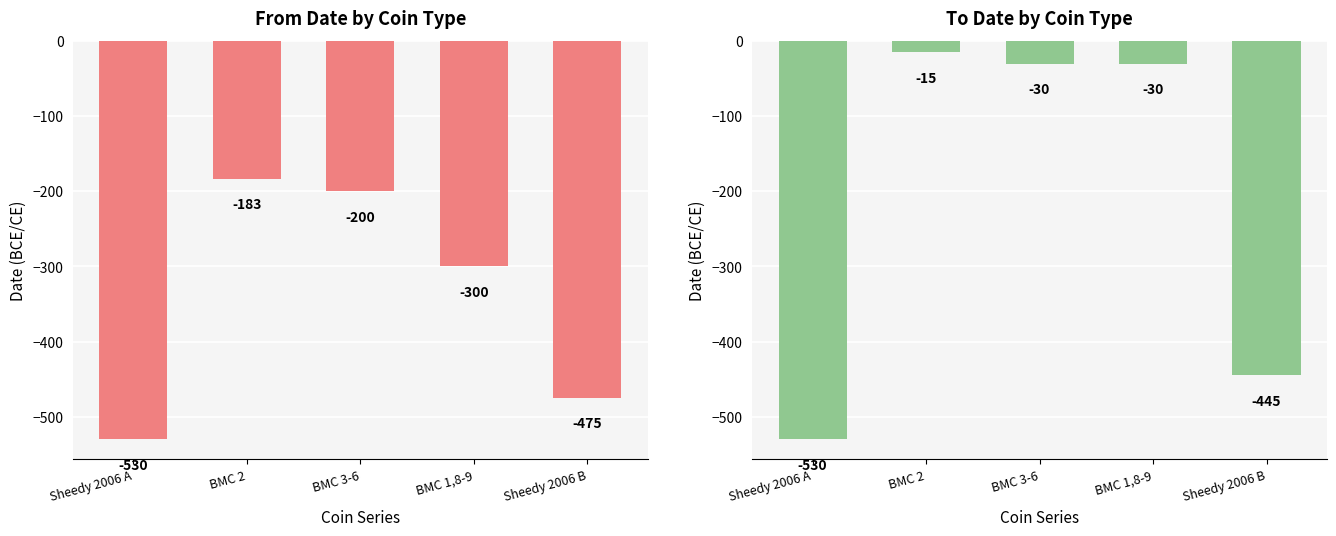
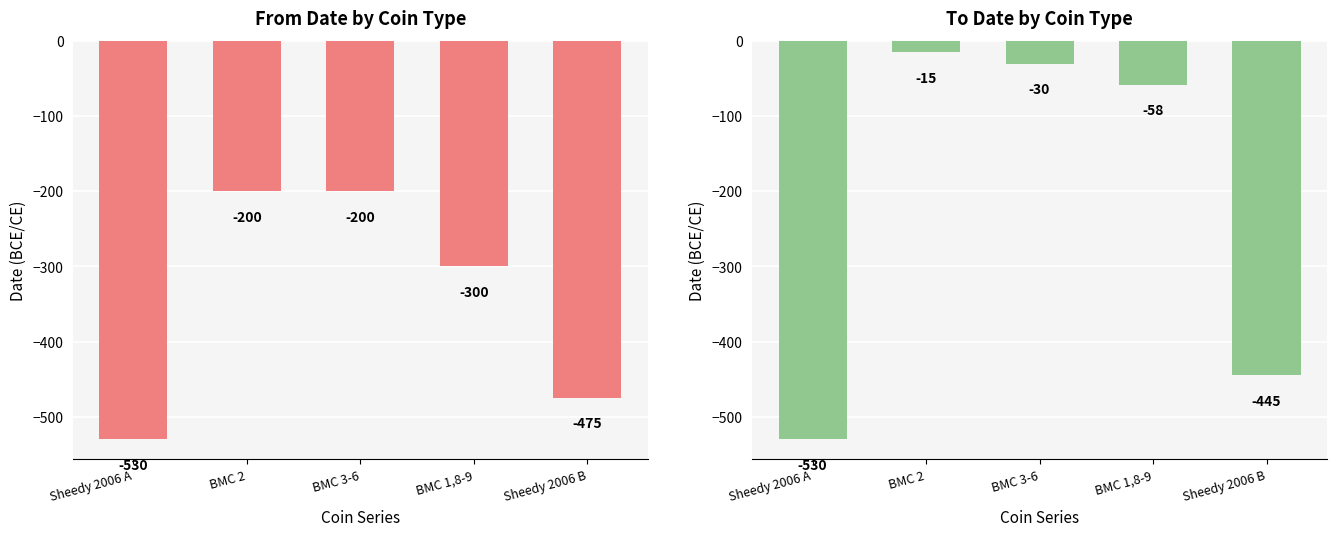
  {
    "From Date by Coin Type": {
      "Sheedy 2006 A": -530,
-     "BMC 2": -183,
+     "BMC 2": -200,
      "BMC 3-6": -200,
      "BMC 1,8-9": -300,
      "Sheedy 2006 B": -475
    },
    "To Date by Coin Type": {
      "Sheedy 2006 A": -530,
      "BMC 2": -15,
      "BMC 3-6": -30,
-     "BMC 1,8-9": -30,
+     "BMC 1,8-9": -58,
      "Sheedy 2006 B": -445
    }
  }
